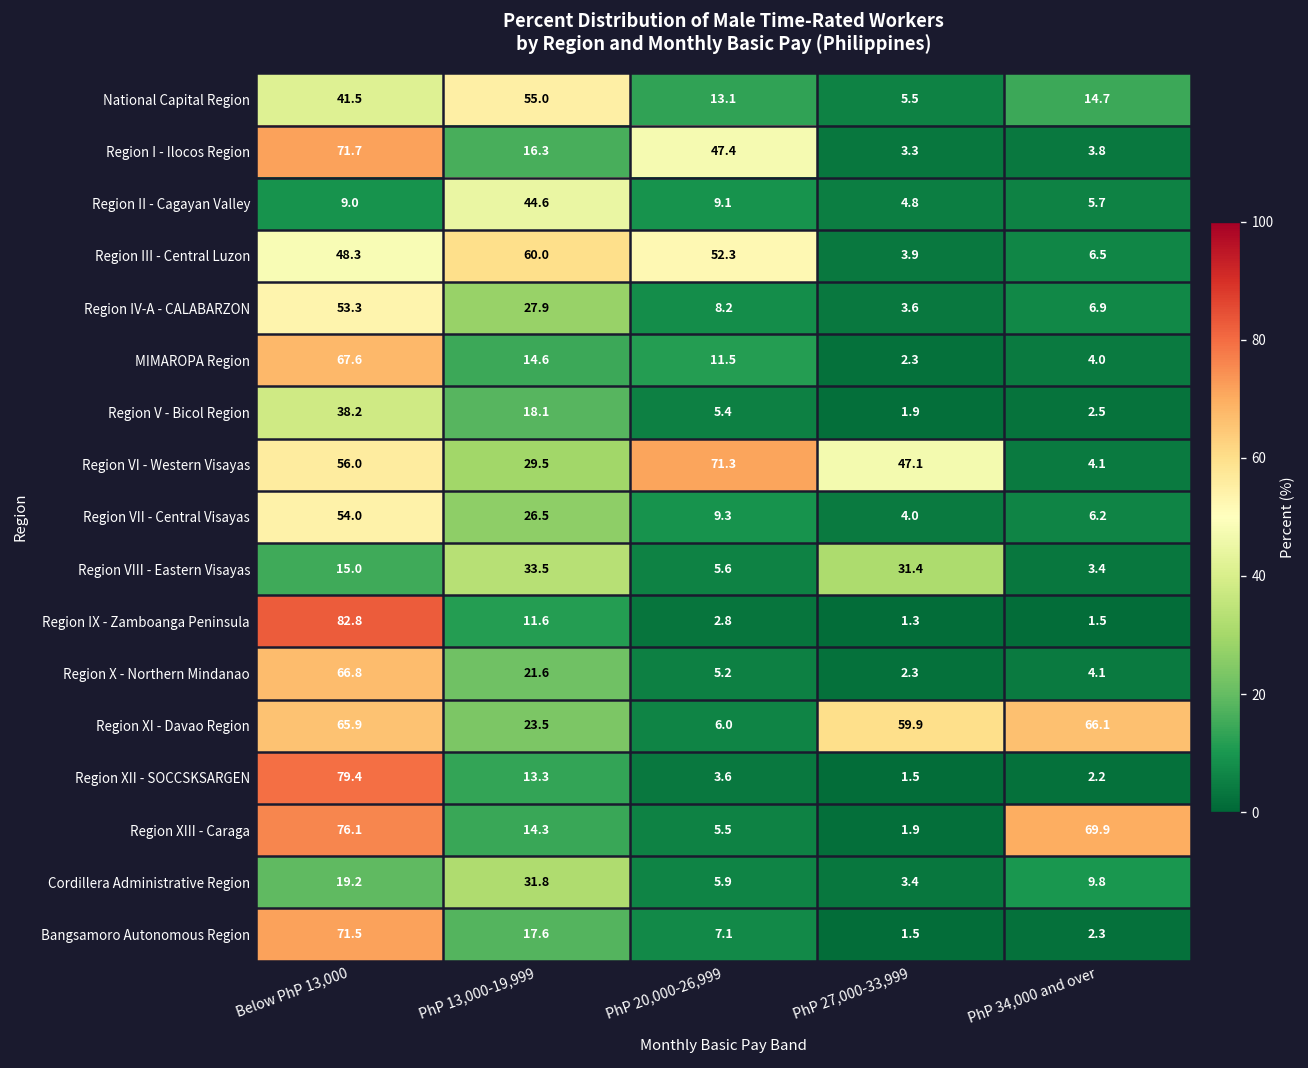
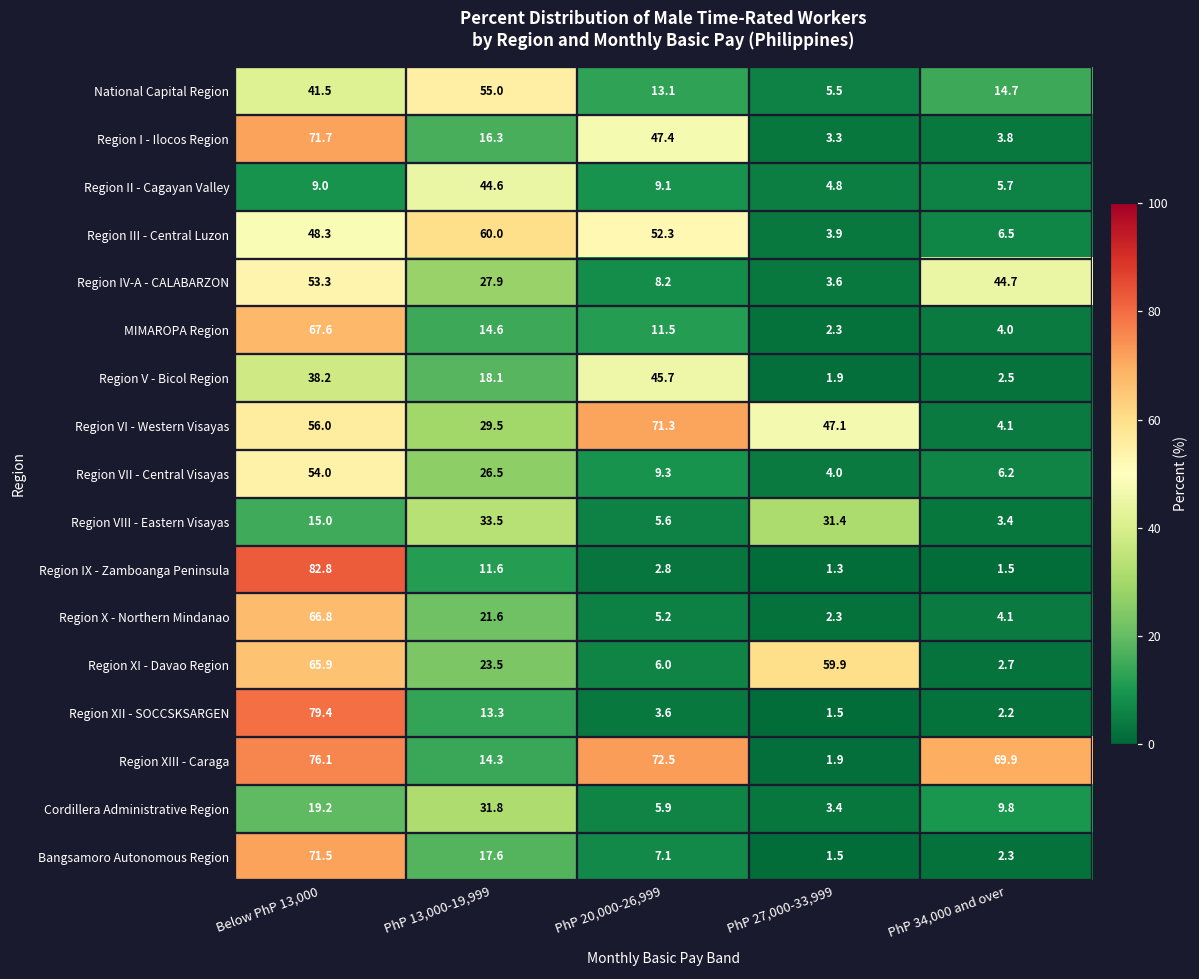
  {
    "National Capital Region": {
      "Below PhP 13,000": 41.5,
      "PhP 13,000-19,999": 55.0,
      "PhP 20,000-26,999": 13.1,
      "PhP 27,000-33,999": 5.5,
      "PhP 34,000 and over": 14.7
    },
    "Region I - Ilocos Region": {
      "Below PhP 13,000": 71.7,
      "PhP 13,000-19,999": 16.3,
      "PhP 20,000-26,999": 47.4,
      "PhP 27,000-33,999": 3.3,
      "PhP 34,000 and over": 3.8
    },
    "Region II - Cagayan Valley": {
      "Below PhP 13,000": 9.0,
      "PhP 13,000-19,999": 44.6,
      "PhP 20,000-26,999": 9.1,
      "PhP 27,000-33,999": 4.8,
      "PhP 34,000 and over": 5.7
    },
    "Region III - Central Luzon": {
      "Below PhP 13,000": 48.3,
      "PhP 13,000-19,999": 60.0,
      "PhP 20,000-26,999": 52.3,
      "PhP 27,000-33,999": 3.9,
      "PhP 34,000 and over": 6.5
    },
    "Region IV-A - CALABARZON": {
      "Below PhP 13,000": 53.3,
      "PhP 13,000-19,999": 27.9,
      "PhP 20,000-26,999": 8.2,
      "PhP 27,000-33,999": 3.6,
-     "PhP 34,000 and over": 6.9
+     "PhP 34,000 and over": 44.7
    },
    "MIMAROPA Region": {
      "Below PhP 13,000": 67.6,
      "PhP 13,000-19,999": 14.6,
      "PhP 20,000-26,999": 11.5,
      "PhP 27,000-33,999": 2.3,
      "PhP 34,000 and over": 4.0
    },
    "Region V - Bicol Region": {
      "Below PhP 13,000": 38.2,
      "PhP 13,000-19,999": 18.1,
-     "PhP 20,000-26,999": 5.4,
+     "PhP 20,000-26,999": 45.7,
      "PhP 27,000-33,999": 1.9,
      "PhP 34,000 and over": 2.5
    },
    "Region VI - Western Visayas": {
      "Below PhP 13,000": 56.0,
      "PhP 13,000-19,999": 29.5,
      "PhP 20,000-26,999": 71.3,
      "PhP 27,000-33,999": 47.1,
      "PhP 34,000 and over": 4.1
    },
    "Region VII - Central Visayas": {
      "Below PhP 13,000": 54.0,
      "PhP 13,000-19,999": 26.5,
      "PhP 20,000-26,999": 9.3,
      "PhP 27,000-33,999": 4.0,
      "PhP 34,000 and over": 6.2
    },
    "Region VIII - Eastern Visayas": {
      "Below PhP 13,000": 15.0,
      "PhP 13,000-19,999": 33.5,
      "PhP 20,000-26,999": 5.6,
      "PhP 27,000-33,999": 31.4,
      "PhP 34,000 and over": 3.4
    },
    "Region IX - Zamboanga Peninsula": {
      "Below PhP 13,000": 82.8,
      "PhP 13,000-19,999": 11.6,
      "PhP 20,000-26,999": 2.8,
      "PhP 27,000-33,999": 1.3,
      "PhP 34,000 and over": 1.5
    },
    "Region X - Northern Mindanao": {
      "Below PhP 13,000": 66.8,
      "PhP 13,000-19,999": 21.6,
      "PhP 20,000-26,999": 5.2,
      "PhP 27,000-33,999": 2.3,
      "PhP 34,000 and over": 4.1
    },
    "Region XI - Davao Region": {
      "Below PhP 13,000": 65.9,
      "PhP 13,000-19,999": 23.5,
      "PhP 20,000-26,999": 6.0,
      "PhP 27,000-33,999": 59.9,
-     "PhP 34,000 and over": 66.1
+     "PhP 34,000 and over": 2.7
    },
    "Region XII - SOCCSKSARGEN": {
      "Below PhP 13,000": 79.4,
      "PhP 13,000-19,999": 13.3,
      "PhP 20,000-26,999": 3.6,
      "PhP 27,000-33,999": 1.5,
      "PhP 34,000 and over": 2.2
    },
    "Region XIII - Caraga": {
      "Below PhP 13,000": 76.1,
      "PhP 13,000-19,999": 14.3,
-     "PhP 20,000-26,999": 5.5,
+     "PhP 20,000-26,999": 72.5,
      "PhP 27,000-33,999": 1.9,
      "PhP 34,000 and over": 69.9
    },
    "Cordillera Administrative Region": {
      "Below PhP 13,000": 19.2,
      "PhP 13,000-19,999": 31.8,
      "PhP 20,000-26,999": 5.9,
      "PhP 27,000-33,999": 3.4,
      "PhP 34,000 and over": 9.8
    },
    "Bangsamoro Autonomous Region": {
      "Below PhP 13,000": 71.5,
      "PhP 13,000-19,999": 17.6,
      "PhP 20,000-26,999": 7.1,
      "PhP 27,000-33,999": 1.5,
      "PhP 34,000 and over": 2.3
    }
  }
